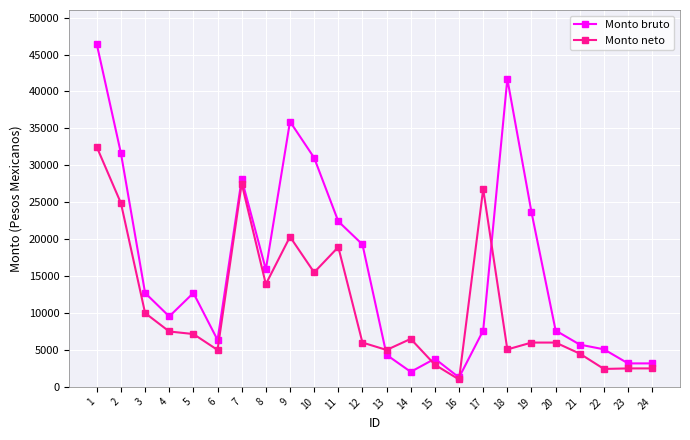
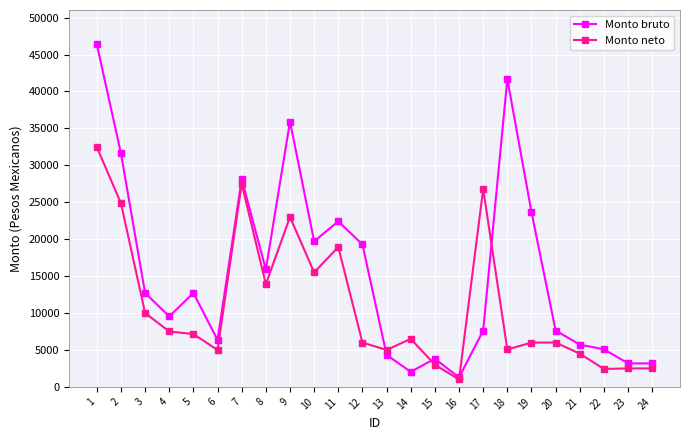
  {
    "Monto bruto": {
      "1": 46000,
      "2": 32000,
      "3": 13000,
      "4": 10000,
      "5": 13000,
      "6": 6000,
      "7": 28000,
      "8": 16000,
      "9": 36000,
-     "10": 31000,
+     "10": 20000,
      "11": 22000,
      "12": 19000,
      "13": 4000,
      "14": 2000,
      "15": 4000,
      "17": 8000,
      "18": 42000,
      "19": 24000,
      "20": 8000,
      "21": 6000,
      "22": 5000,
      "23": 3000,
      "24": 3000
    },
    "Monto neto": {
      "1": 32000,
      "2": 25000,
      "3": 10000,
      "4": 8000,
      "5": 7000,
      "6": 5000,
      "7": 28000,
      "8": 14000,
-     "9": 20000,
+     "9": 23000,
      "10": 16000,
      "11": 19000,
      "12": 6000,
      "13": 5000,
      "14": 7000,
      "15": 3000,
      "17": 27000,
      "18": 5000,
      "19": 6000,
      "20": 6000,
      "21": 5000,
      "22": 2000,
      "23": 3000,
      "24": 3000
    }
  }
